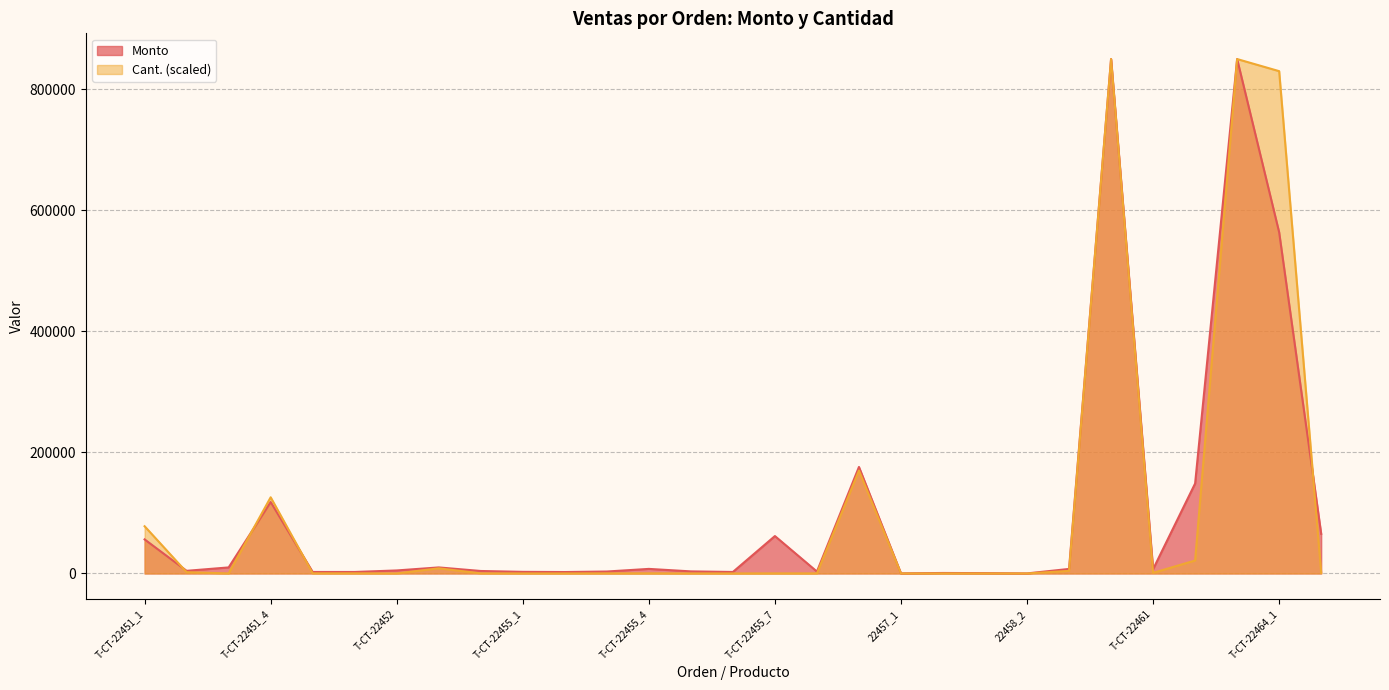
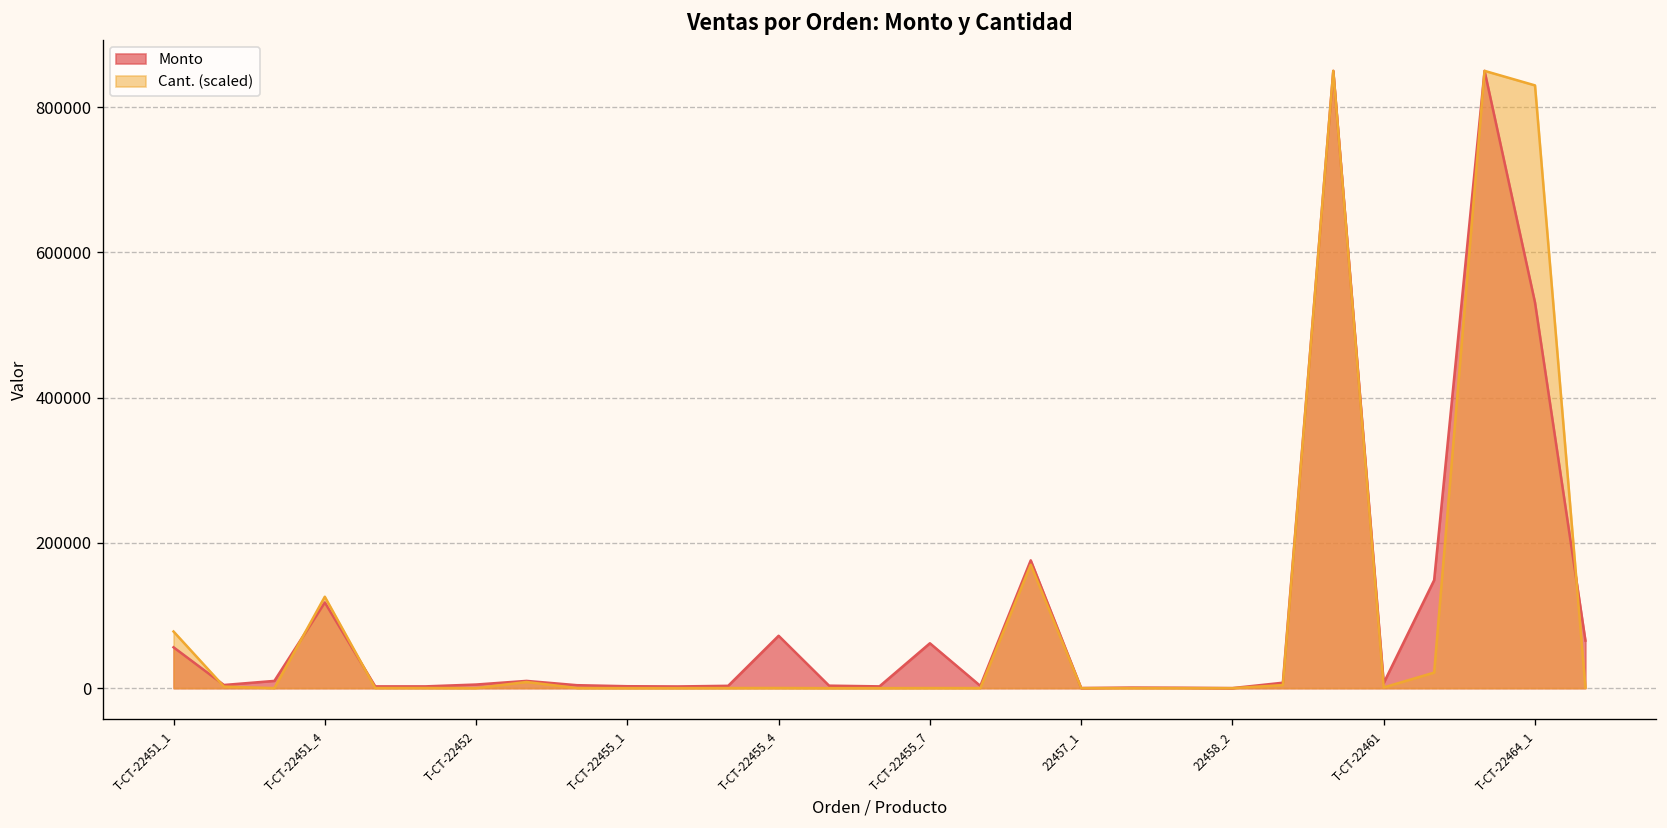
  {
    "Monto": {
      "T-CT-22451_1": 60000,
      "T-CT-22451_4": 120000,
      "T-CT-22452": 10000,
-     "T-CT-22455_4": 10000,
+     "T-CT-22455_4": 70000,
      "T-CT-22455_7": 60000,
      "T-CT-22461": 10000,
-     "T-CT-22464_1": 560000
+     "T-CT-22464_1": 530000
    },
    "Cant. (scaled)": {
      "T-CT-22451_1": 80000,
      "T-CT-22451_4": 130000,
      "T-CT-22452": 0,
      "T-CT-22455_4": 0,
      "T-CT-22455_7": 0,
      "T-CT-22461": 0,
      "T-CT-22464_1": 830000
    }
  }
